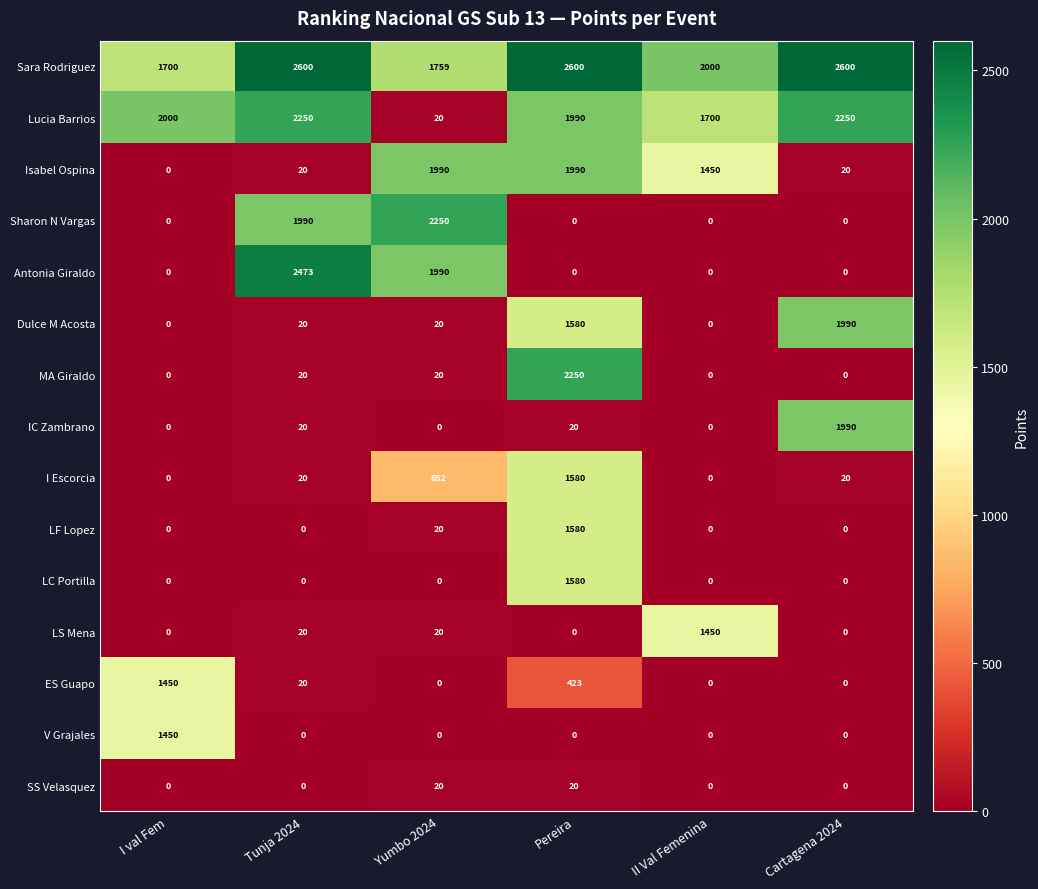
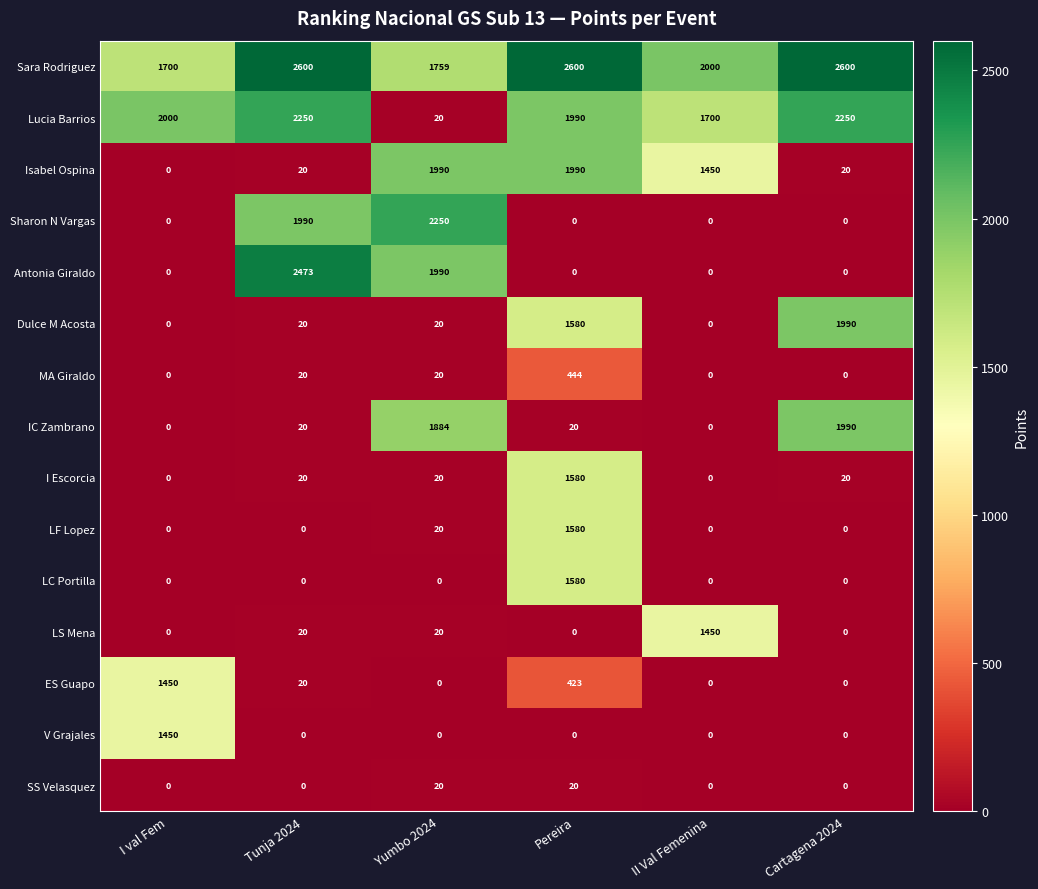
  {
    "Sara Rodriguez": {
      "I val Fem": 1700,
      "Tunja 2024": 2600,
      "Yumbo 2024": 1759,
      "Pereira": 2600,
      "II Val Femenina": 2000,
      "Cartagena 2024": 2600
    },
    "Lucia Barrios": {
      "I val Fem": 2000,
      "Tunja 2024": 2250,
      "Yumbo 2024": 20,
      "Pereira": 1990,
      "II Val Femenina": 1700,
      "Cartagena 2024": 2250
    },
    "Isabel Ospina": {
      "I val Fem": 0,
      "Tunja 2024": 20,
      "Yumbo 2024": 1990,
      "Pereira": 1990,
      "II Val Femenina": 1450,
      "Cartagena 2024": 20
    },
    "Sharon N Vargas": {
      "I val Fem": 0,
      "Tunja 2024": 1990,
      "Yumbo 2024": 2250,
      "Pereira": 0,
      "II Val Femenina": 0,
      "Cartagena 2024": 0
    },
    "Antonia Giraldo": {
      "I val Fem": 0,
      "Tunja 2024": 2473,
      "Yumbo 2024": 1990,
      "Pereira": 0,
      "II Val Femenina": 0,
      "Cartagena 2024": 0
    },
    "Dulce M Acosta": {
      "I val Fem": 0,
      "Tunja 2024": 20,
      "Yumbo 2024": 20,
      "Pereira": 1580,
      "II Val Femenina": 0,
      "Cartagena 2024": 1990
    },
    "MA Giraldo": {
      "I val Fem": 0,
      "Tunja 2024": 20,
      "Yumbo 2024": 20,
-     "Pereira": 2250,
+     "Pereira": 444,
      "II Val Femenina": 0,
      "Cartagena 2024": 0
    },
    "IC Zambrano": {
      "I val Fem": 0,
      "Tunja 2024": 20,
-     "Yumbo 2024": 0,
+     "Yumbo 2024": 1884,
      "Pereira": 20,
      "II Val Femenina": 0,
      "Cartagena 2024": 1990
    },
    "I Escorcia": {
      "I val Fem": 0,
      "Tunja 2024": 20,
-     "Yumbo 2024": 852,
+     "Yumbo 2024": 20,
      "Pereira": 1580,
      "II Val Femenina": 0,
      "Cartagena 2024": 20
    },
    "LF Lopez": {
      "I val Fem": 0,
      "Tunja 2024": 0,
      "Yumbo 2024": 20,
      "Pereira": 1580,
      "II Val Femenina": 0,
      "Cartagena 2024": 0
    },
    "LC Portilla": {
      "I val Fem": 0,
      "Tunja 2024": 0,
      "Yumbo 2024": 0,
      "Pereira": 1580,
      "II Val Femenina": 0,
      "Cartagena 2024": 0
    },
    "LS Mena": {
      "I val Fem": 0,
      "Tunja 2024": 20,
      "Yumbo 2024": 20,
      "Pereira": 0,
      "II Val Femenina": 1450,
      "Cartagena 2024": 0
    },
    "ES Guapo": {
      "I val Fem": 1450,
      "Tunja 2024": 20,
      "Yumbo 2024": 0,
      "Pereira": 423,
      "II Val Femenina": 0,
      "Cartagena 2024": 0
    },
    "V Grajales": {
      "I val Fem": 1450,
      "Tunja 2024": 0,
      "Yumbo 2024": 0,
      "Pereira": 0,
      "II Val Femenina": 0,
      "Cartagena 2024": 0
    },
    "SS Velasquez": {
      "I val Fem": 0,
      "Tunja 2024": 0,
      "Yumbo 2024": 20,
      "Pereira": 20,
      "II Val Femenina": 0,
      "Cartagena 2024": 0
    }
  }
